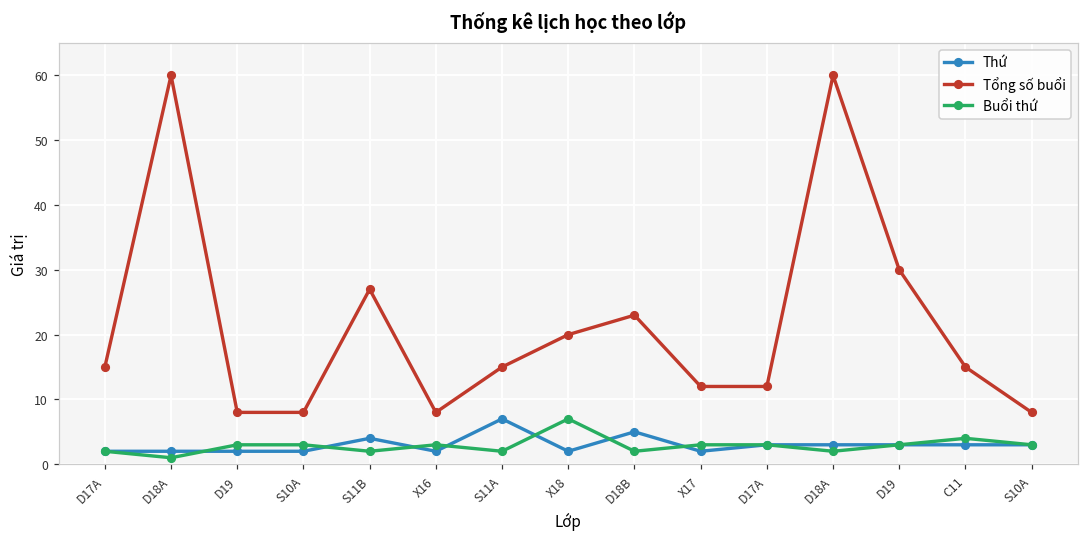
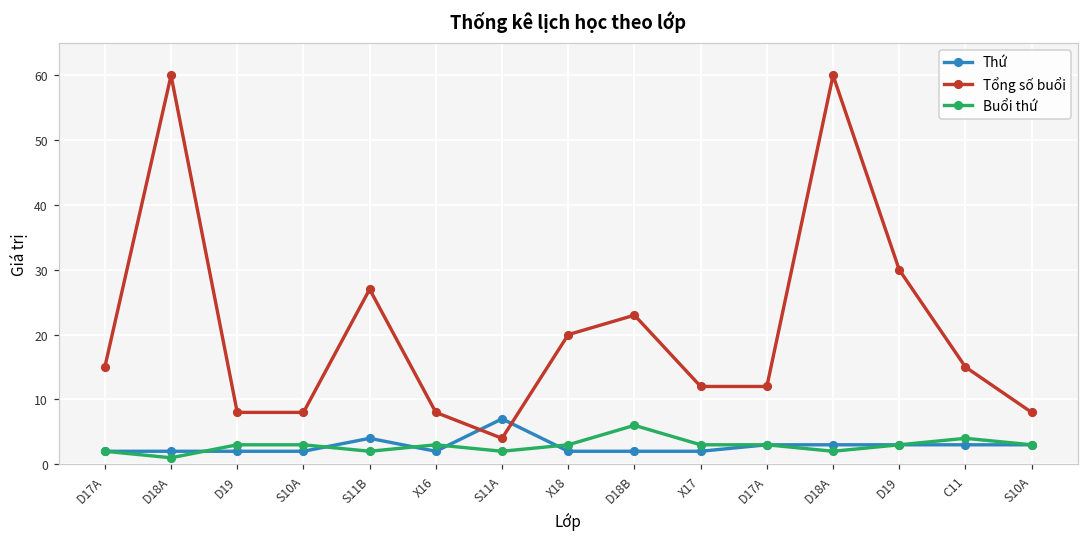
  {
    "Thứ": {
      "S11B": 4,
      "X16": 2,
      "S11A": 7,
      "X18": 2,
-     "D18B": 5,
+     "D18B": 2,
      "X17": 2,
      "C11": 3
    },
    "Tổng số buổi": {
      "S11B": 27,
      "X16": 8,
-     "S11A": 15,
+     "S11A": 4,
      "X18": 20,
      "D18B": 23,
      "X17": 12,
      "C11": 15
    },
    "Buổi thứ": {
      "S11B": 2,
      "X16": 3,
      "S11A": 2,
-     "X18": 7,
-     "D18B": 2,
+     "X18": 3,
+     "D18B": 6,
      "X17": 3,
      "C11": 4
    }
  }
